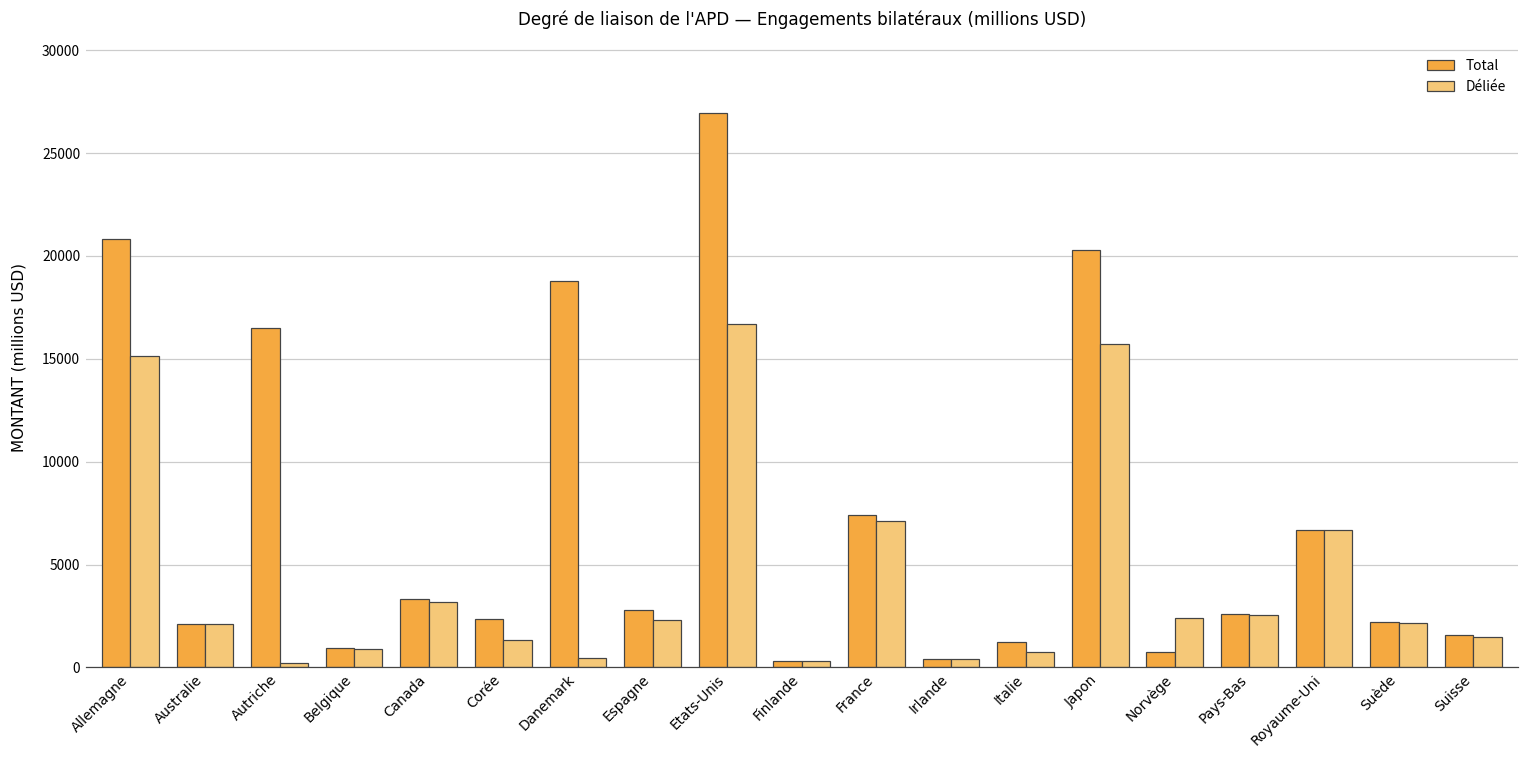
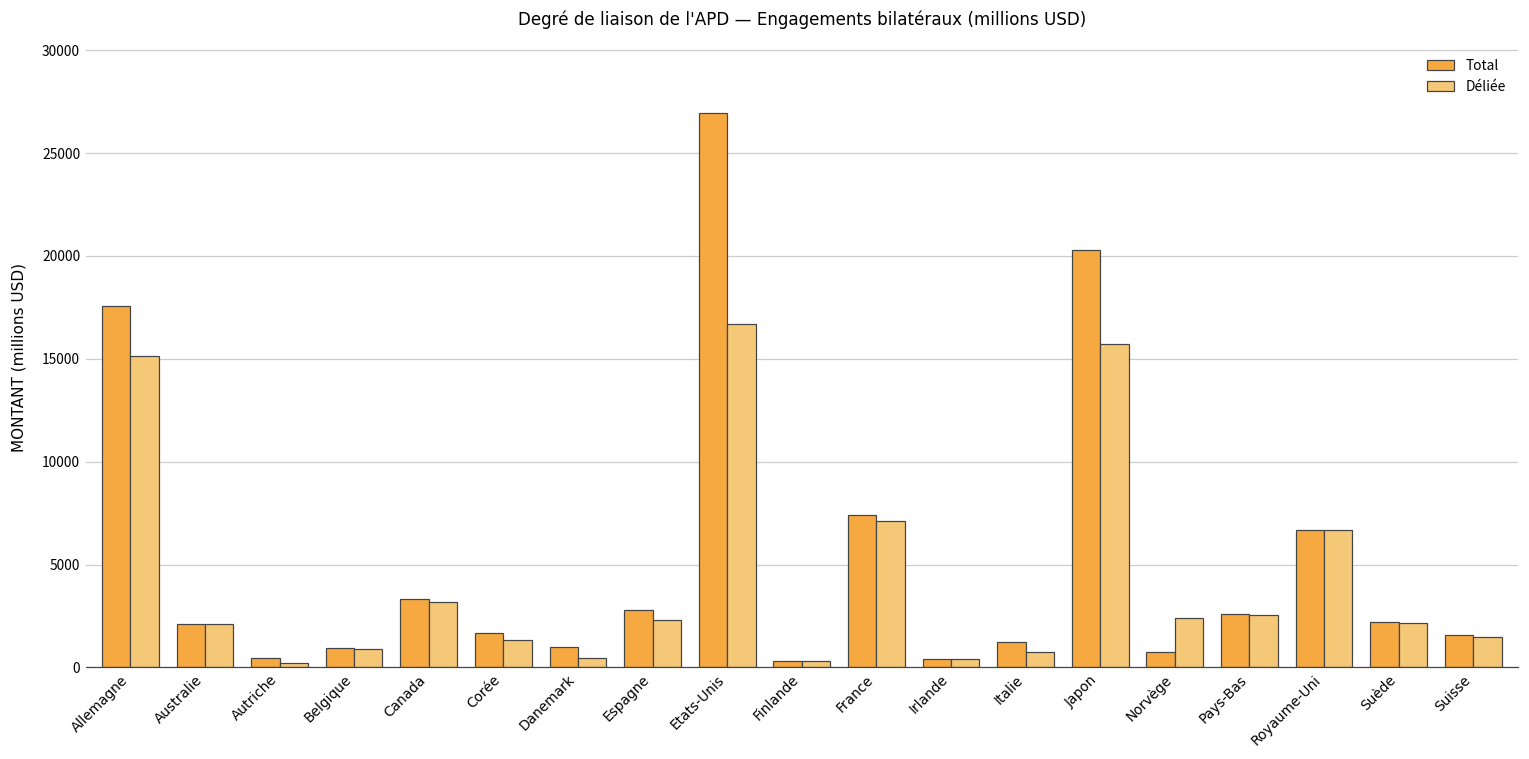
  {
    "Total": {
-     "Allemagne": 20800,
+     "Allemagne": 17500,
      "Australie": 2100,
-     "Autriche": 16500,
+     "Autriche": 400,
      "Belgique": 1000,
      "Canada": 3300,
-     "Corée": 2400,
-     "Danemark": 18800,
+     "Corée": 1700,
+     "Danemark": 1000,
      "Espagne": 2800,
      "Etats-Unis": 26900,
      "Finlande": 300,
      "France": 7400,
      "Irlande": 400,
      "Italie": 1300,
      "Japon": 20300,
      "Norvège": 700,
      "Pays-Bas": 2600,
      "Royaume-Uni": 6700,
      "Suède": 2200,
      "Suisse": 1600
    },
    "Déliée": {
      "Allemagne": 15100,
      "Australie": 2100,
      "Autriche": 200,
      "Belgique": 900,
      "Canada": 3200,
      "Corée": 1300,
      "Danemark": 500,
      "Espagne": 2300,
      "Etats-Unis": 16700,
      "Finlande": 300,
      "France": 7100,
      "Irlande": 400,
      "Italie": 800,
      "Japon": 15700,
      "Norvège": 2400,
      "Pays-Bas": 2500,
      "Royaume-Uni": 6700,
      "Suède": 2100,
      "Suisse": 1500
    }
  }
